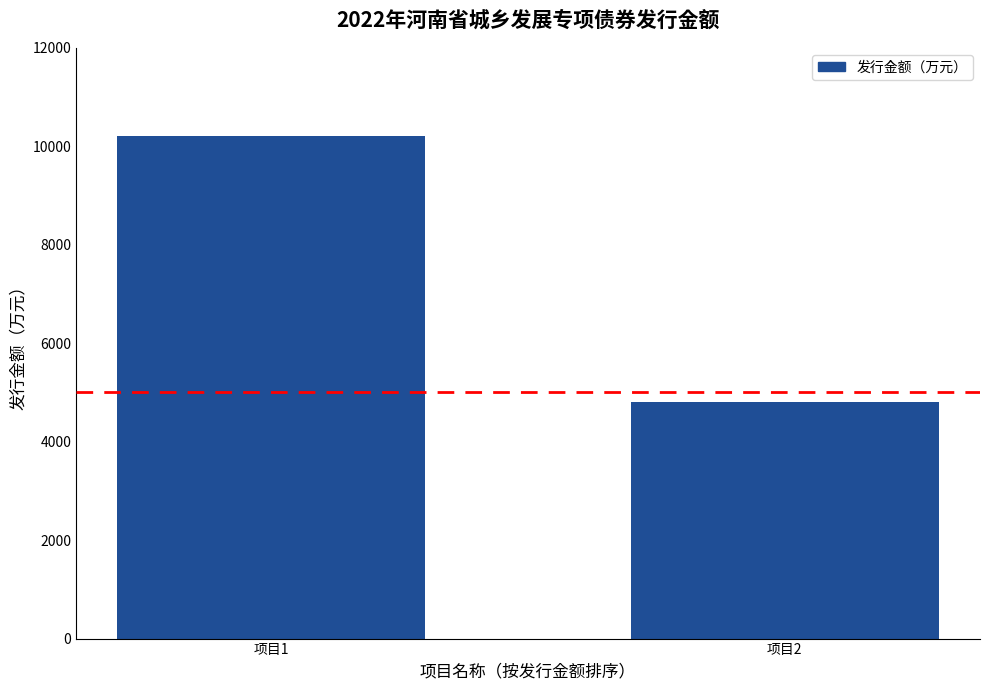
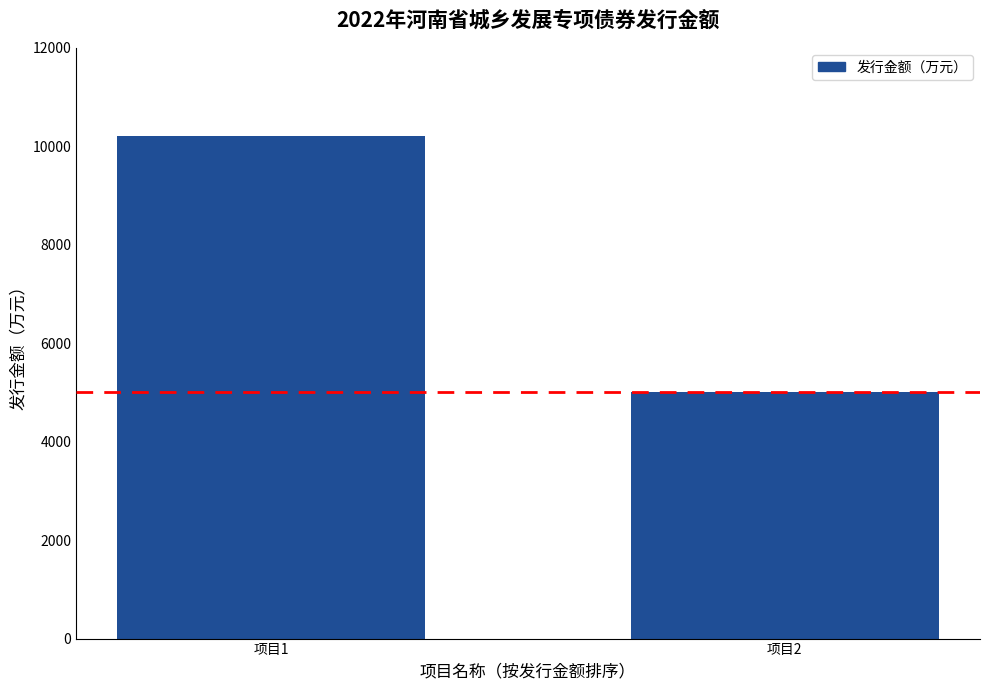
  {
    "项目1": 10200,
-   "项目2": 4800
+   "项目2": 5000
  }
